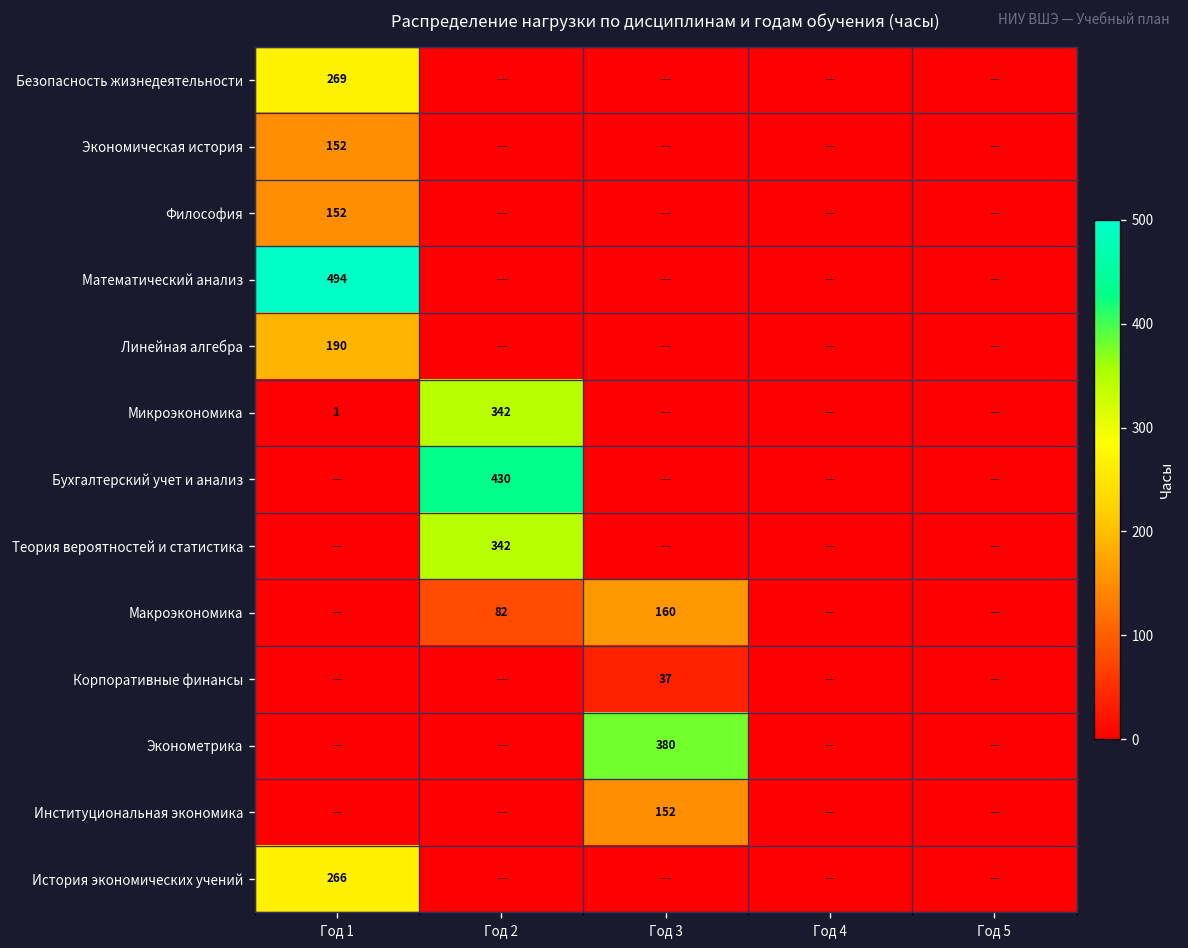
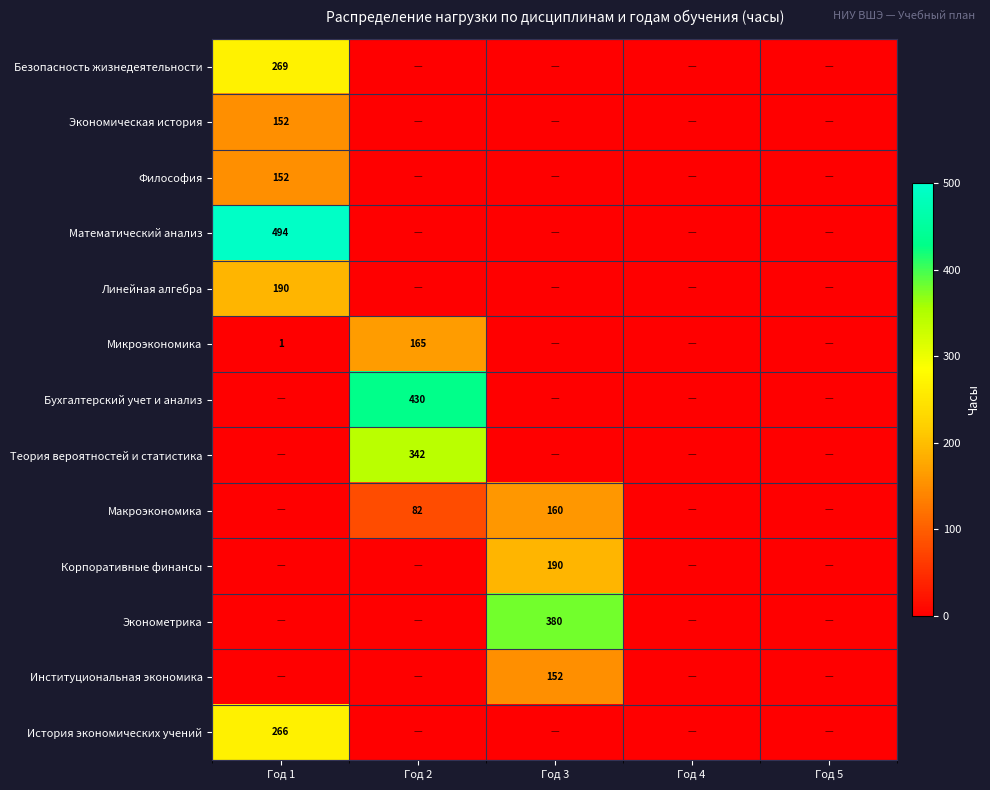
  {
    "Безопасность жизнедеятельности": {
      "Год 1": 269
    },
    "Экономическая история": {
      "Год 1": 152
    },
    "Философия": {
      "Год 1": 152
    },
    "Математический анализ": {
      "Год 1": 494
    },
    "Линейная алгебра": {
      "Год 1": 190
    },
    "Микроэкономика": {
      "Год 1": 1,
-     "Год 2": 342
+     "Год 2": 165
    },
    "Бухгалтерский учет и анализ": {
      "Год 2": 430
    },
    "Теория вероятностей и статистика": {
      "Год 2": 342
    },
    "Макроэкономика": {
      "Год 2": 82,
      "Год 3": 160
    },
    "Корпоративные финансы": {
-     "Год 3": 37
+     "Год 3": 190
    },
    "Эконометрика": {
      "Год 3": 380
    },
    "Институциональная экономика": {
      "Год 3": 152
    },
    "История экономических учений": {
      "Год 1": 266
    }
  }
